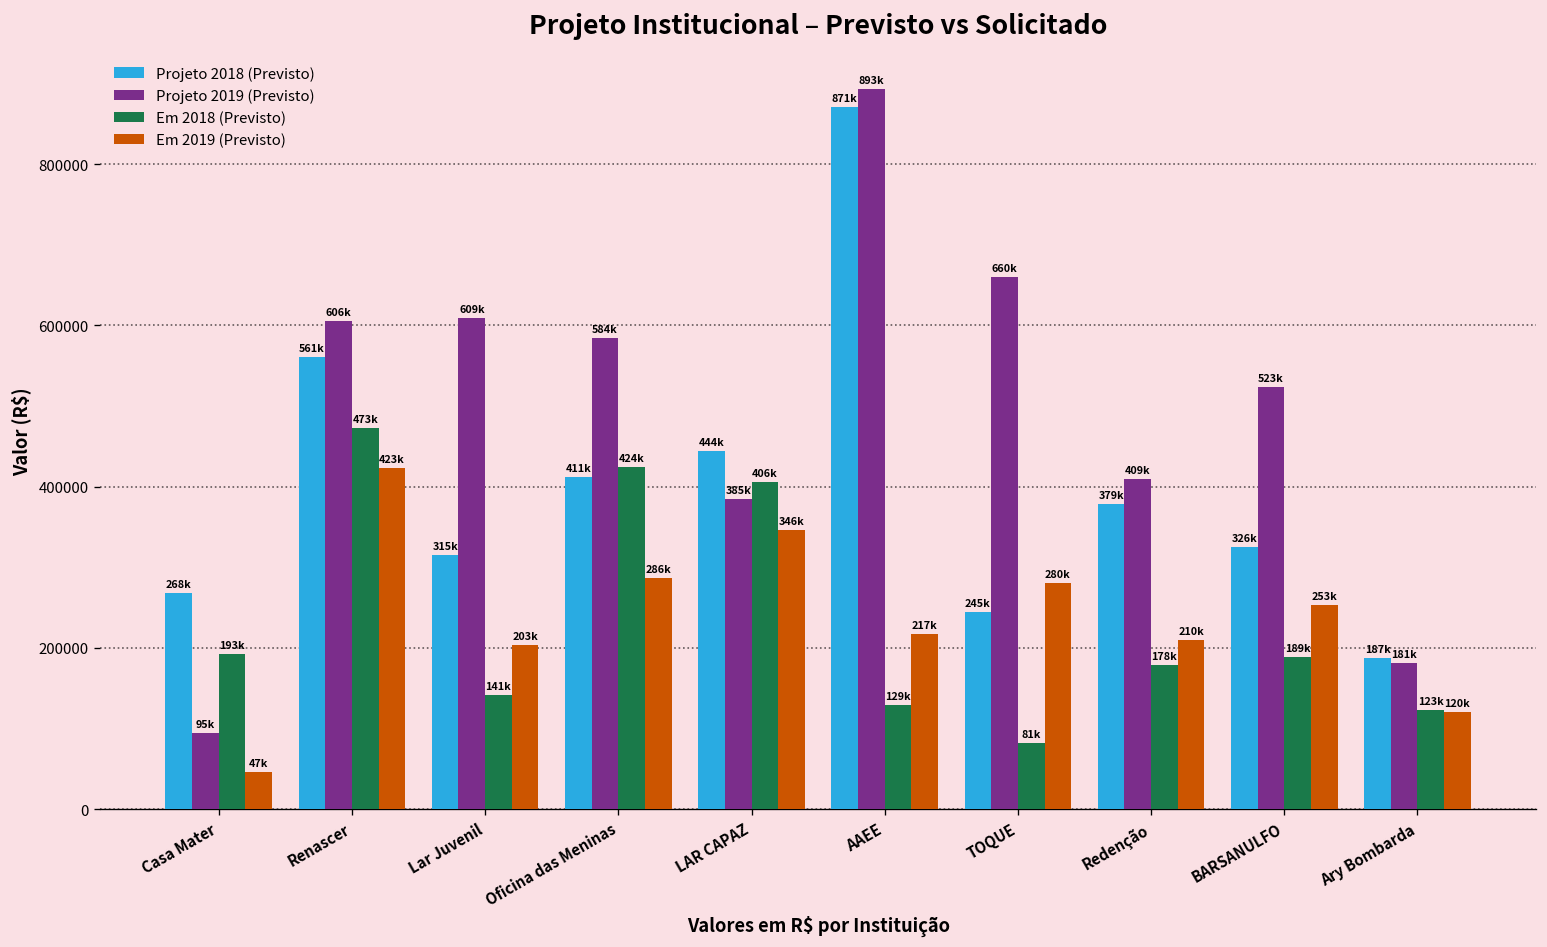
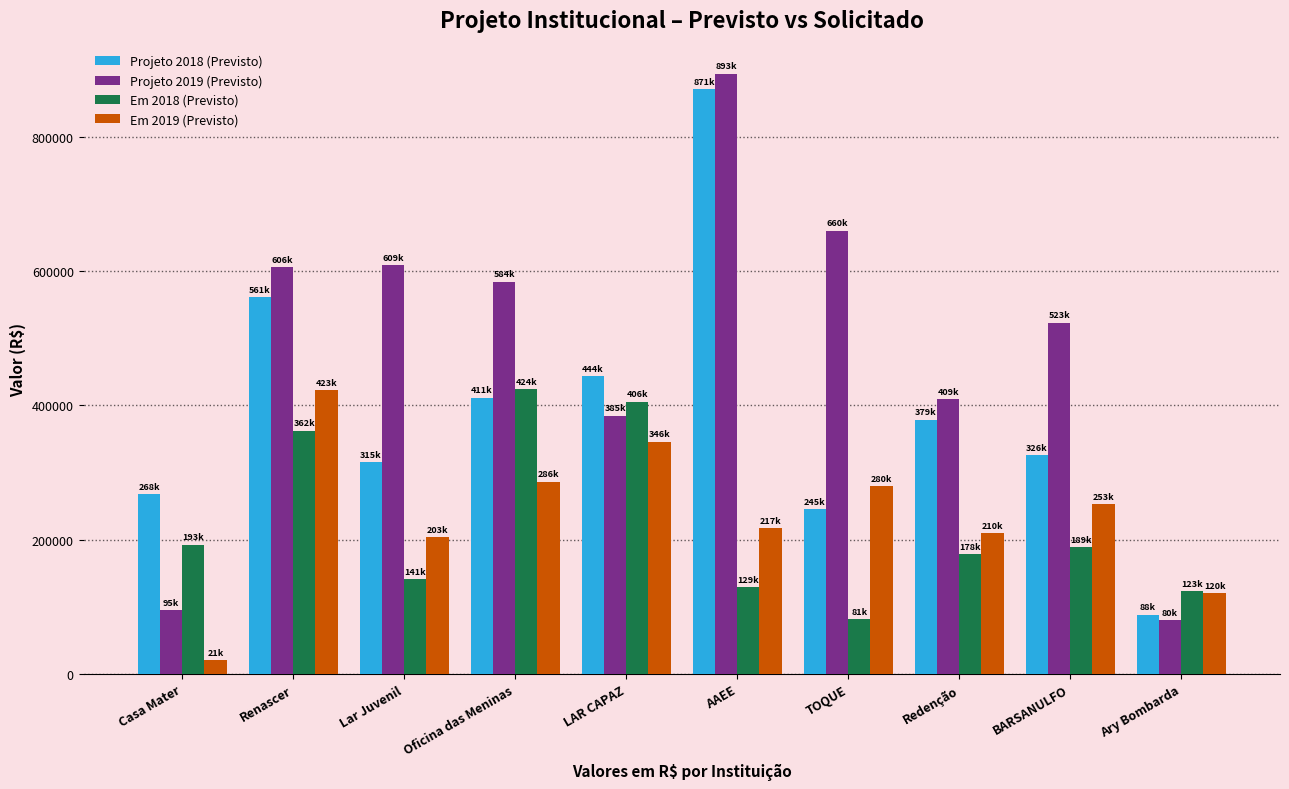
  {
    "Projeto 2018 (Previsto)": {
      "Casa Mater": "268k",
      "Renascer": "561k",
      "Lar Juvenil": "315k",
      "Oficina das Meninas": "411k",
      "LAR CAPAZ": "444k",
      "AAEE": "871k",
      "TOQUE": "245k",
      "Redenção": "379k",
      "BARSANULFO": "326k",
-     "Ary Bombarda": "187k"
+     "Ary Bombarda": "88k"
    },
    "Projeto 2019 (Previsto)": {
      "Casa Mater": "95k",
      "Renascer": "606k",
      "Lar Juvenil": "609k",
      "Oficina das Meninas": "584k",
      "LAR CAPAZ": "385k",
      "AAEE": "893k",
      "TOQUE": "660k",
      "Redenção": "409k",
      "BARSANULFO": "523k",
-     "Ary Bombarda": "181k"
+     "Ary Bombarda": "80k"
    },
    "Em 2018 (Previsto)": {
      "Casa Mater": "193k",
-     "Renascer": "473k",
+     "Renascer": "362k",
      "Lar Juvenil": "141k",
      "Oficina das Meninas": "424k",
      "LAR CAPAZ": "406k",
      "AAEE": "129k",
      "TOQUE": "81k",
      "Redenção": "178k",
      "BARSANULFO": "189k",
      "Ary Bombarda": "123k"
    },
    "Em 2019 (Previsto)": {
-     "Casa Mater": "47k",
+     "Casa Mater": "21k",
      "Renascer": "423k",
      "Lar Juvenil": "203k",
      "Oficina das Meninas": "286k",
      "LAR CAPAZ": "346k",
      "AAEE": "217k",
      "TOQUE": "280k",
      "Redenção": "210k",
      "BARSANULFO": "253k",
      "Ary Bombarda": "120k"
    }
  }
